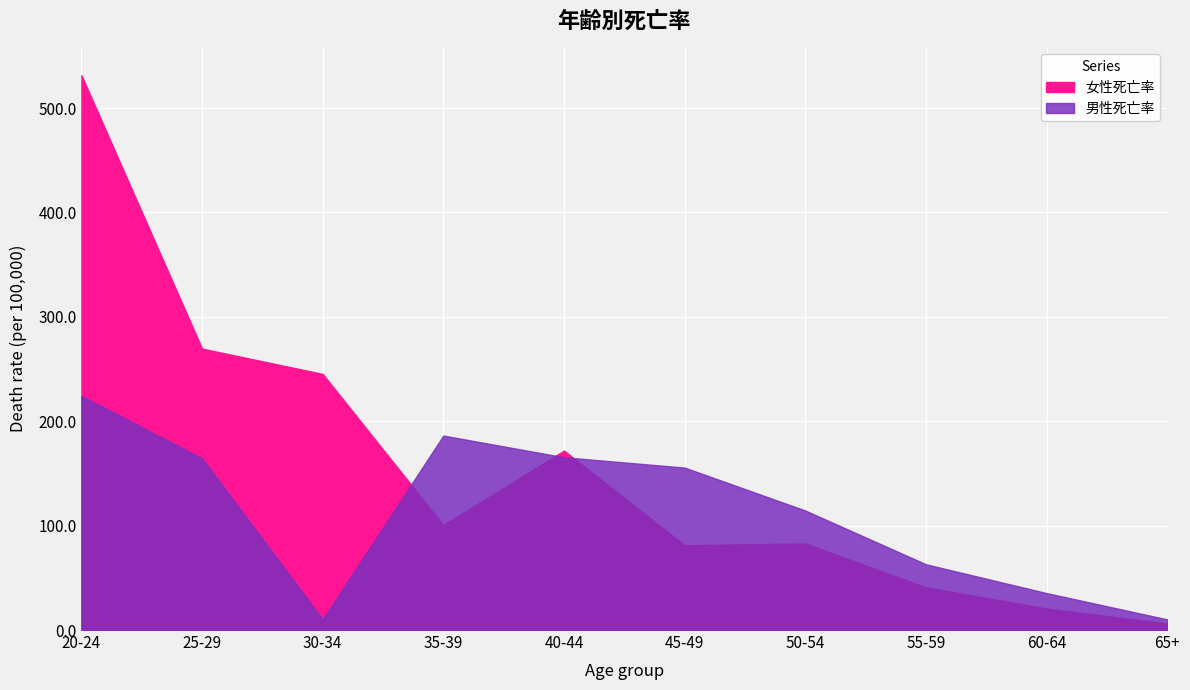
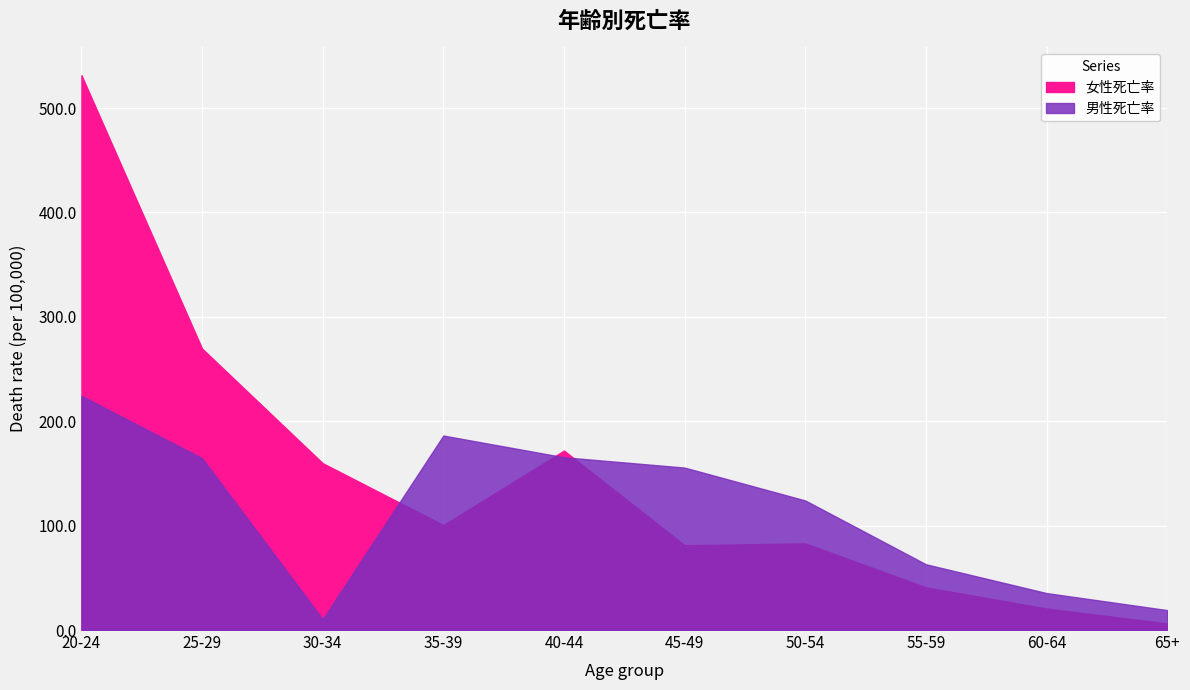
  {
    "女性死亡率": {
      "20-24": 532,
      "25-29": 270,
-     "30-34": 245,
+     "30-34": 160,
      "35-39": 101,
      "40-44": 172,
      "45-49": 81,
      "50-54": 83,
      "55-59": 41,
      "60-64": 21,
      "65+": 6
    },
    "男性死亡率": {
      "20-24": 224,
      "25-29": 165,
      "30-34": 10,
      "35-39": 186,
      "40-44": 166,
      "45-49": 156,
-     "50-54": 115,
+     "50-54": 124,
      "55-59": 63,
      "60-64": 35,
-     "65+": 10
+     "65+": 19
    }
  }
